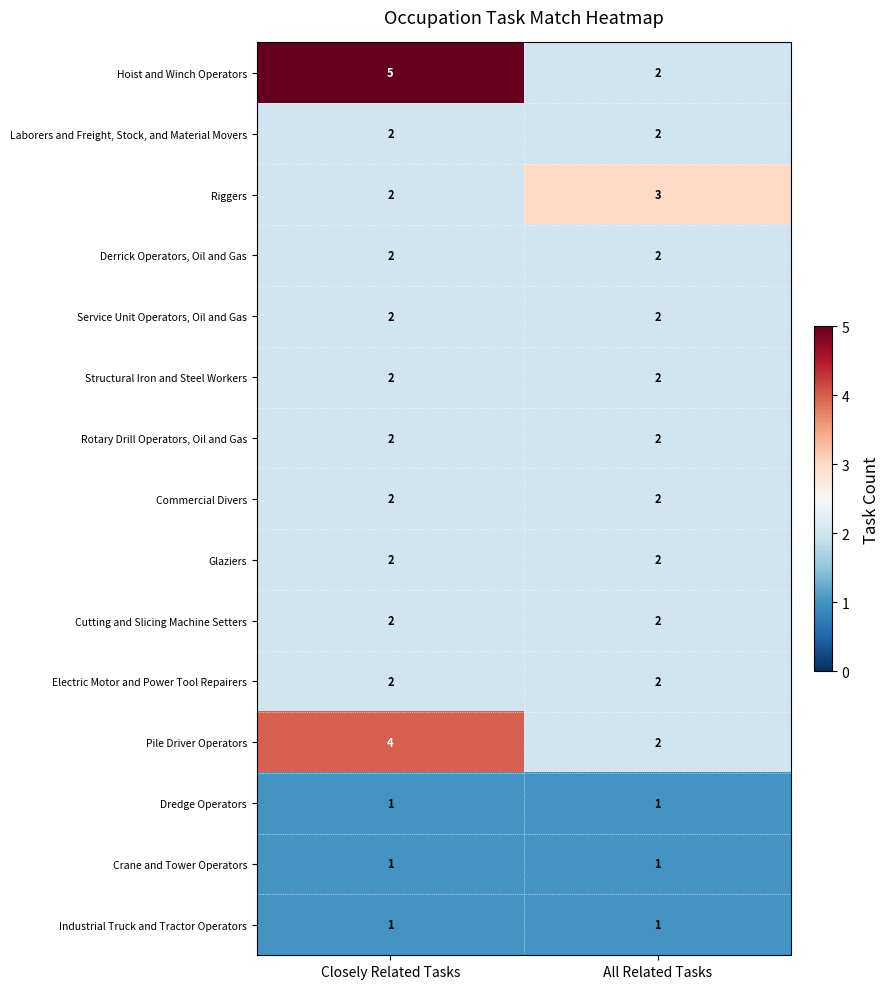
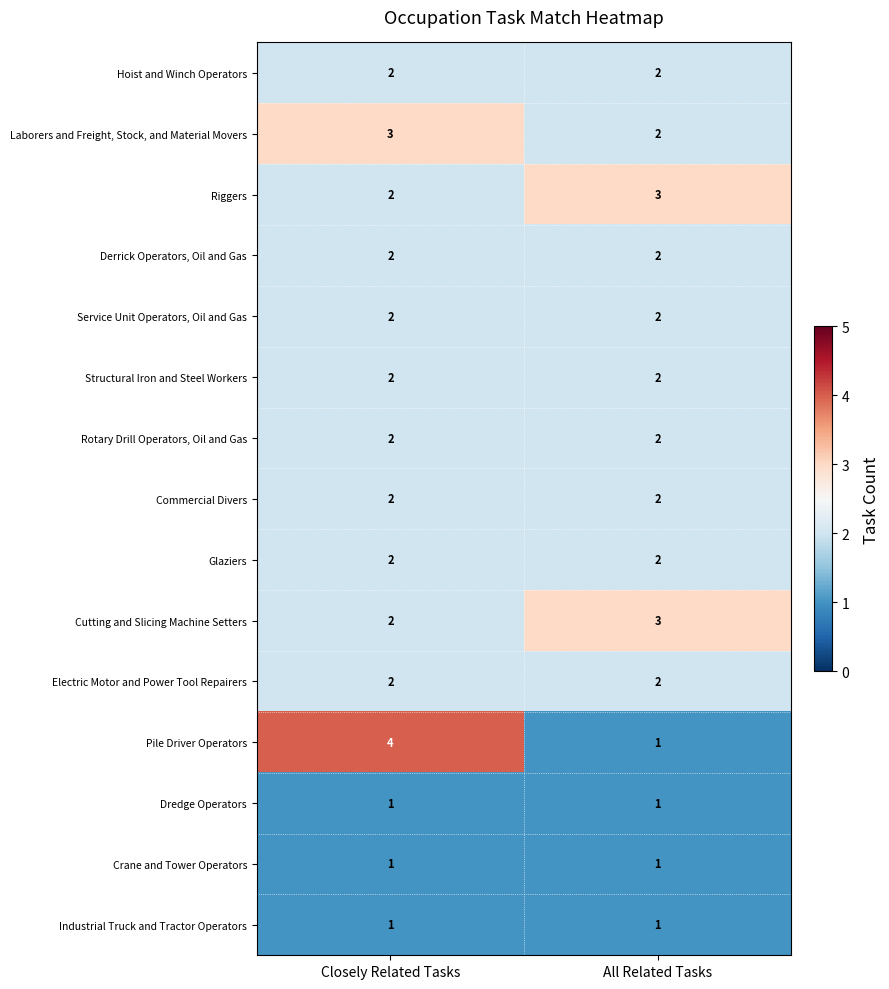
  {
    "Hoist and Winch Operators": {
-     "Closely Related Tasks": 5,
+     "Closely Related Tasks": 2,
      "All Related Tasks": 2
    },
    "Laborers and Freight, Stock, and Material Movers": {
-     "Closely Related Tasks": 2,
+     "Closely Related Tasks": 3,
      "All Related Tasks": 2
    },
    "Riggers": {
      "Closely Related Tasks": 2,
      "All Related Tasks": 3
    },
    "Derrick Operators, Oil and Gas": {
      "Closely Related Tasks": 2,
      "All Related Tasks": 2
    },
    "Service Unit Operators, Oil and Gas": {
      "Closely Related Tasks": 2,
      "All Related Tasks": 2
    },
    "Structural Iron and Steel Workers": {
      "Closely Related Tasks": 2,
      "All Related Tasks": 2
    },
    "Rotary Drill Operators, Oil and Gas": {
      "Closely Related Tasks": 2,
      "All Related Tasks": 2
    },
    "Commercial Divers": {
      "Closely Related Tasks": 2,
      "All Related Tasks": 2
    },
    "Glaziers": {
      "Closely Related Tasks": 2,
      "All Related Tasks": 2
    },
    "Cutting and Slicing Machine Setters": {
      "Closely Related Tasks": 2,
-     "All Related Tasks": 2
+     "All Related Tasks": 3
    },
    "Electric Motor and Power Tool Repairers": {
      "Closely Related Tasks": 2,
      "All Related Tasks": 2
    },
    "Pile Driver Operators": {
      "Closely Related Tasks": 4,
-     "All Related Tasks": 2
+     "All Related Tasks": 1
    },
    "Dredge Operators": {
      "Closely Related Tasks": 1,
      "All Related Tasks": 1
    },
    "Crane and Tower Operators": {
      "Closely Related Tasks": 1,
      "All Related Tasks": 1
    },
    "Industrial Truck and Tractor Operators": {
      "Closely Related Tasks": 1,
      "All Related Tasks": 1
    }
  }
